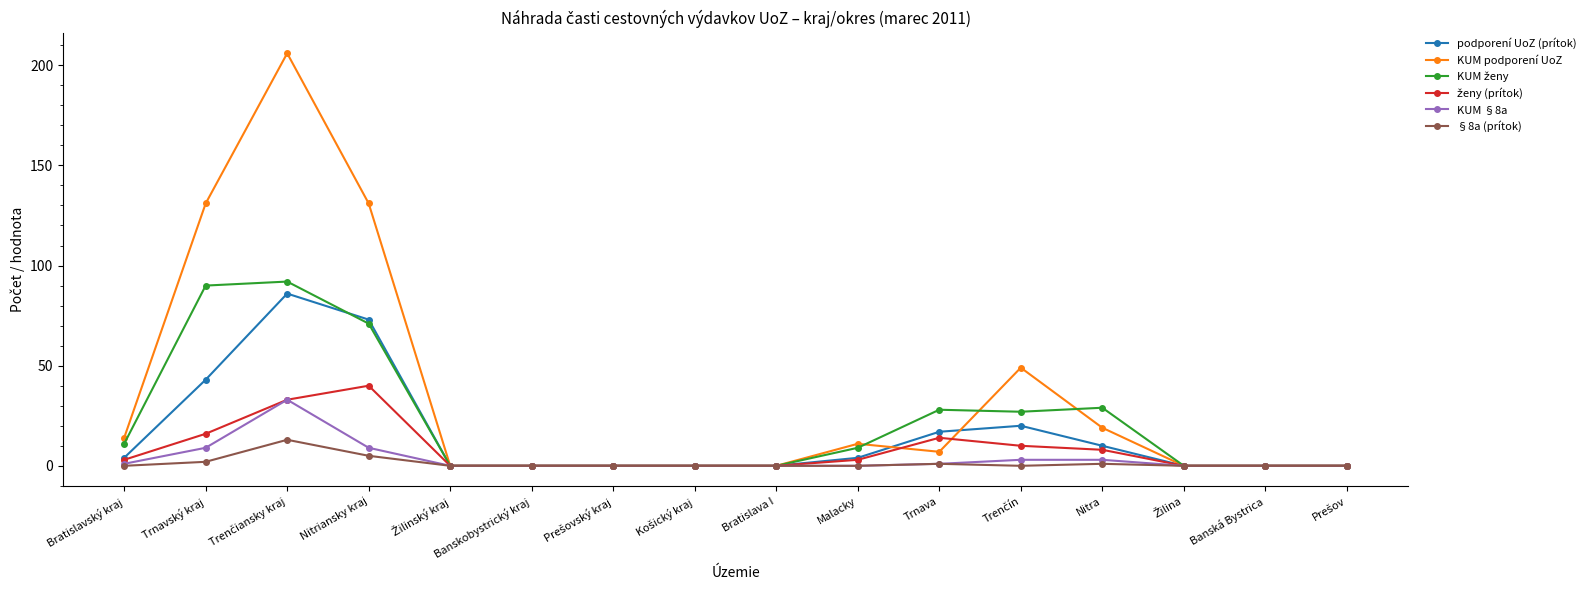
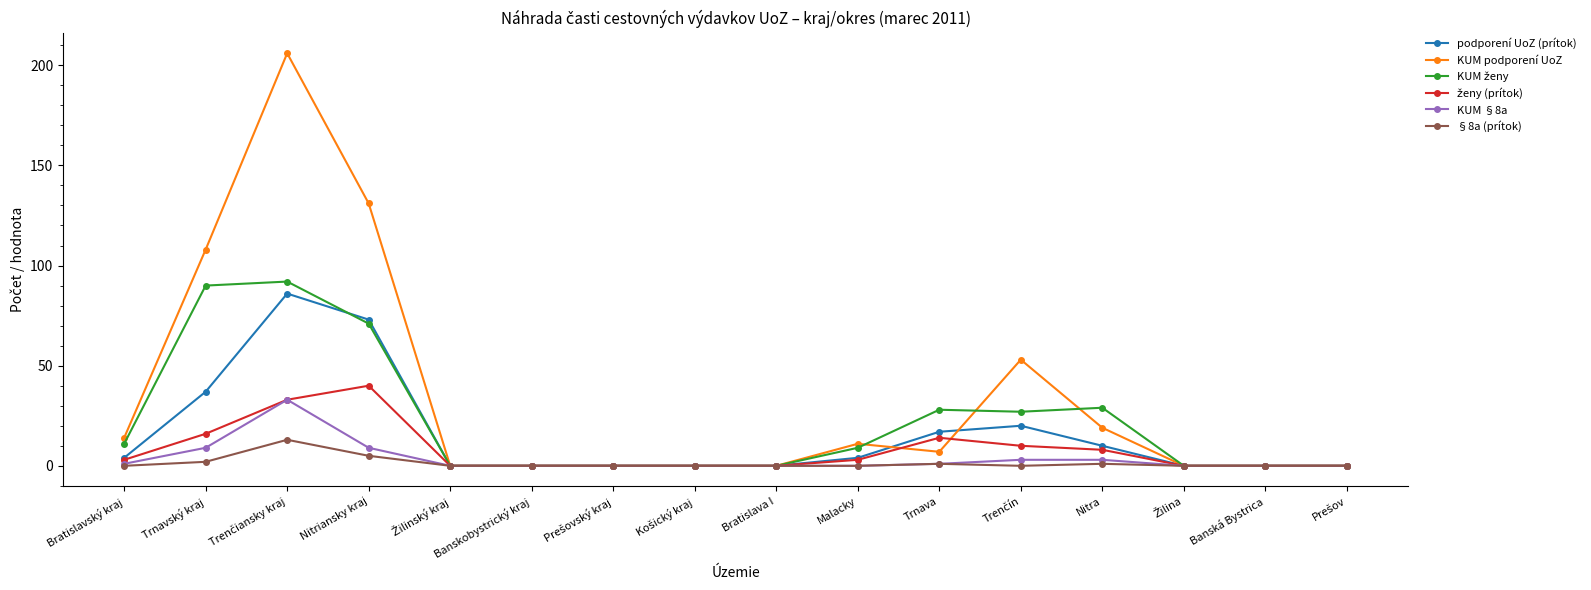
  {
    "podporení UoZ (prítok)": {
-     "Trnavský kraj": 43,
+     "Trnavský kraj": 37,
      "Trenčiansky kraj": 86,
      "Nitriansky kraj": 73,
      "Trnava": 17,
      "Trenčín": 20,
      "Nitra": 10
    },
    "KUM podporení UoZ": {
      "Bratislavský kraj": 14,
-     "Trnavský kraj": 131,
+     "Trnavský kraj": 108,
      "Trenčiansky kraj": 206,
      "Nitriansky kraj": 131,
      "Malacky": 11,
      "Trnava": 7,
-     "Trenčín": 49,
+     "Trenčín": 53,
      "Nitra": 19
    },
    "KUM ženy": {
      "Bratislavský kraj": 11,
      "Trnavský kraj": 90,
      "Trenčiansky kraj": 92,
      "Nitriansky kraj": 71,
      "Malacky": 9,
      "Trnava": 28,
      "Trenčín": 27,
      "Nitra": 29
    },
    "ženy (prítok)": {
      "Trnavský kraj": 16,
      "Nitriansky kraj": 40,
      "Trnava": 14,
      "Trenčín": 10,
      "Nitra": 8
    },
    "KUM §8a": {
      "Trnavský kraj": 9,
      "Nitriansky kraj": 9,
      "Trenčín": 3,
      "Nitra": 3
    },
    "§8a (prítok)": {
      "Trnavský kraj": 2,
      "Trenčiansky kraj": 13,
      "Nitriansky kraj": 5,
      "Trenčín": 0,
      "Nitra": 1
    }
  }
